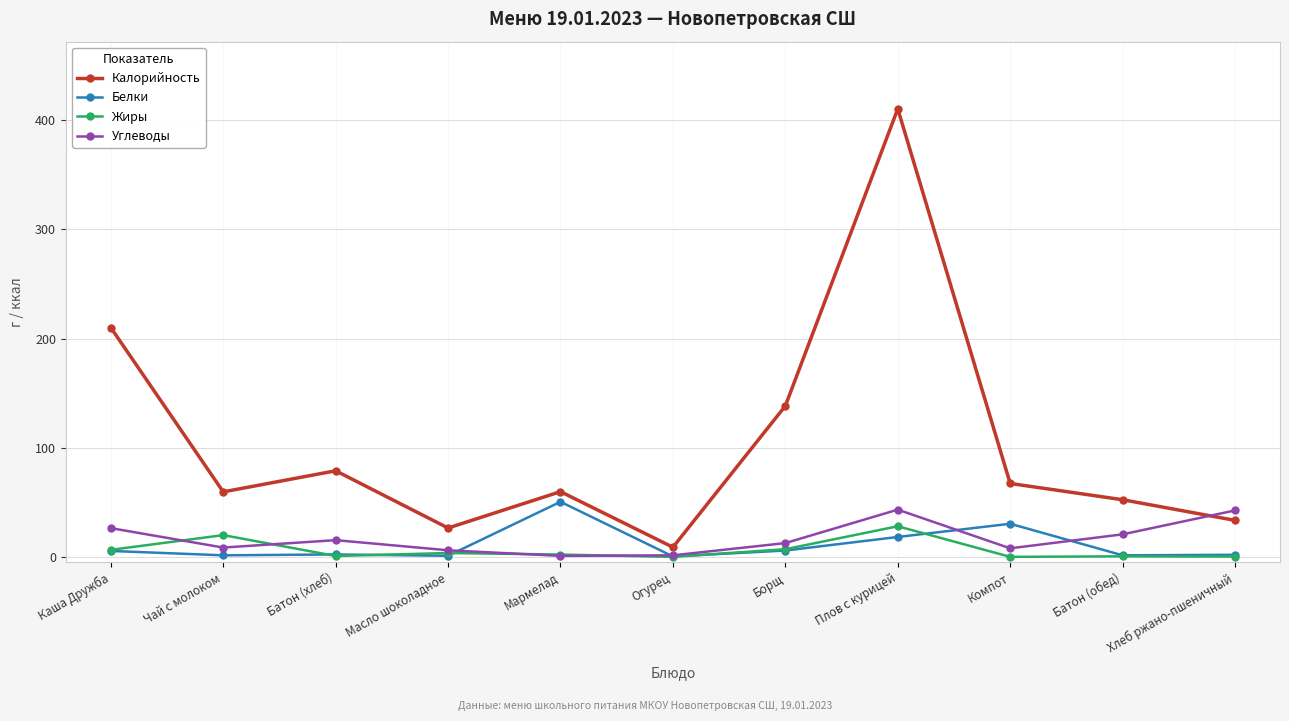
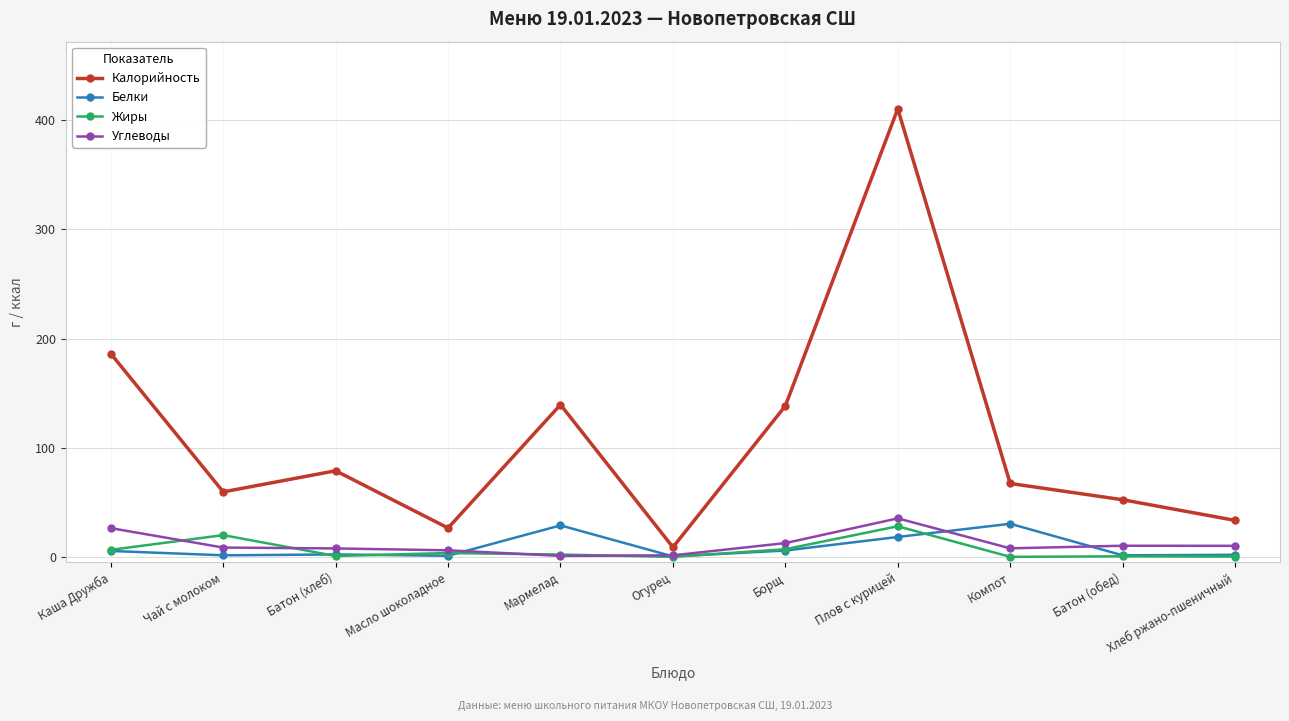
  {
    "Калорийность": {
-     "Каша Дружба": 210,
+     "Каша Дружба": 186,
      "Чай с молоком": 60,
      "Батон (хлеб)": 79,
      "Масло шоколадное": 27,
-     "Мармелад": 60,
+     "Мармелад": 139,
      "Огурец": 9,
      "Борщ": 138,
      "Плов с курицей": 410,
      "Компот": 67,
      "Батон (обед)": 52,
      "Хлеб ржано-пшеничный": 34
    },
    "Белки": {
      "Чай с молоком": 2,
      "Масло шоколадное": 1,
-     "Мармелад": 51,
+     "Мармелад": 29,
      "Плов с курицей": 18,
      "Компот": 30
    },
    "Жиры": {
      "Чай с молоком": 20,
      "Масло шоколадное": 4,
      "Плов с курицей": 28,
      "Компот": 0
    },
    "Углеводы": {
      "Каша Дружба": 26,
      "Чай с молоком": 9,
-     "Батон (хлеб)": 15,
+     "Батон (хлеб)": 8,
      "Масло шоколадное": 6,
      "Борщ": 13,
-     "Плов с курицей": 43,
+     "Плов с курицей": 35,
      "Компот": 8,
-     "Батон (обед)": 21,
-     "Хлеб ржано-пшеничный": 43
+     "Батон (обед)": 10,
+     "Хлеб ржано-пшеничный": 10
    }
  }
